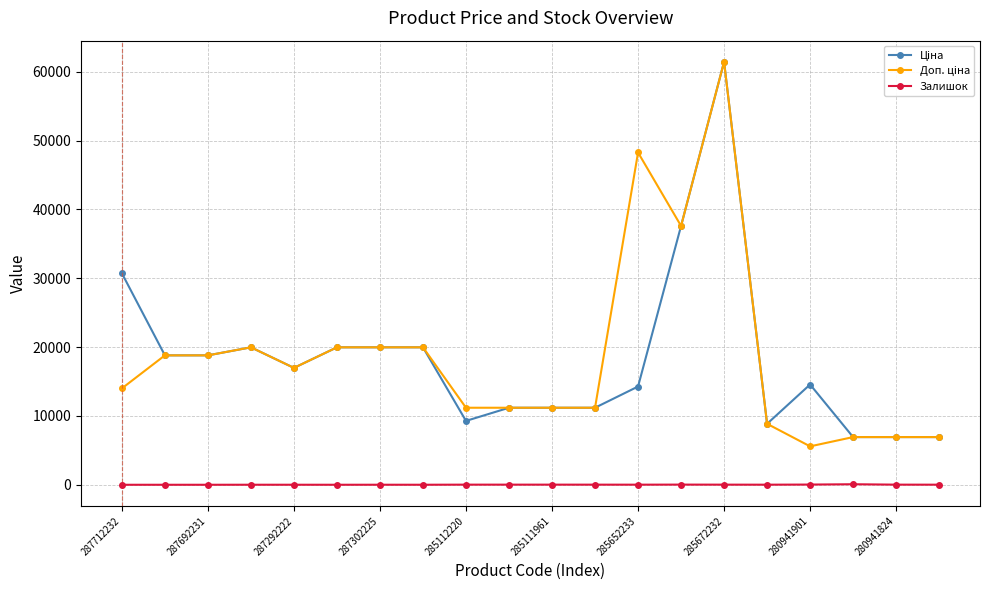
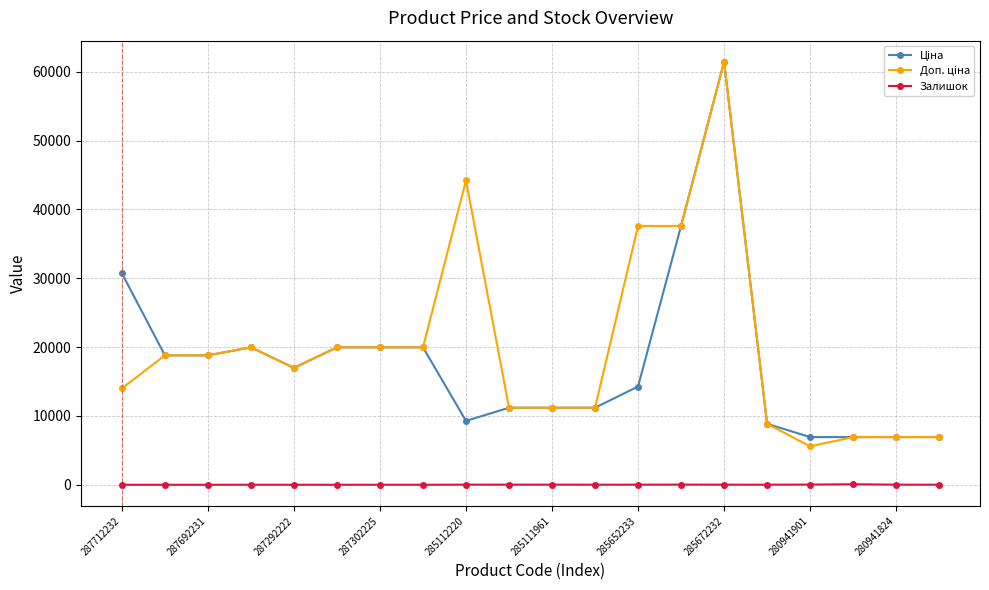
  {
    "Ціна": {
      "287712232": 31000,
      "285112220": 9000,
      "285652233": 14000,
-     "280941901": 15000
+     "280941901": 7000
    },
    "Доп. ціна": {
      "287712232": 14000,
-     "285112220": 11000,
-     "285652233": 48000,
+     "285112220": 44000,
+     "285652233": 38000,
      "280941901": 6000
    },
    "Залишок": {
      "287712232": 0,
      "287692231": 0,
      "287292222": 0,
      "287302225": 0,
      "285112220": 0,
      "285111961": 0,
      "285652233": 0,
      "285672232": 0,
      "280941901": 0,
      "280941824": 0
    }
  }
